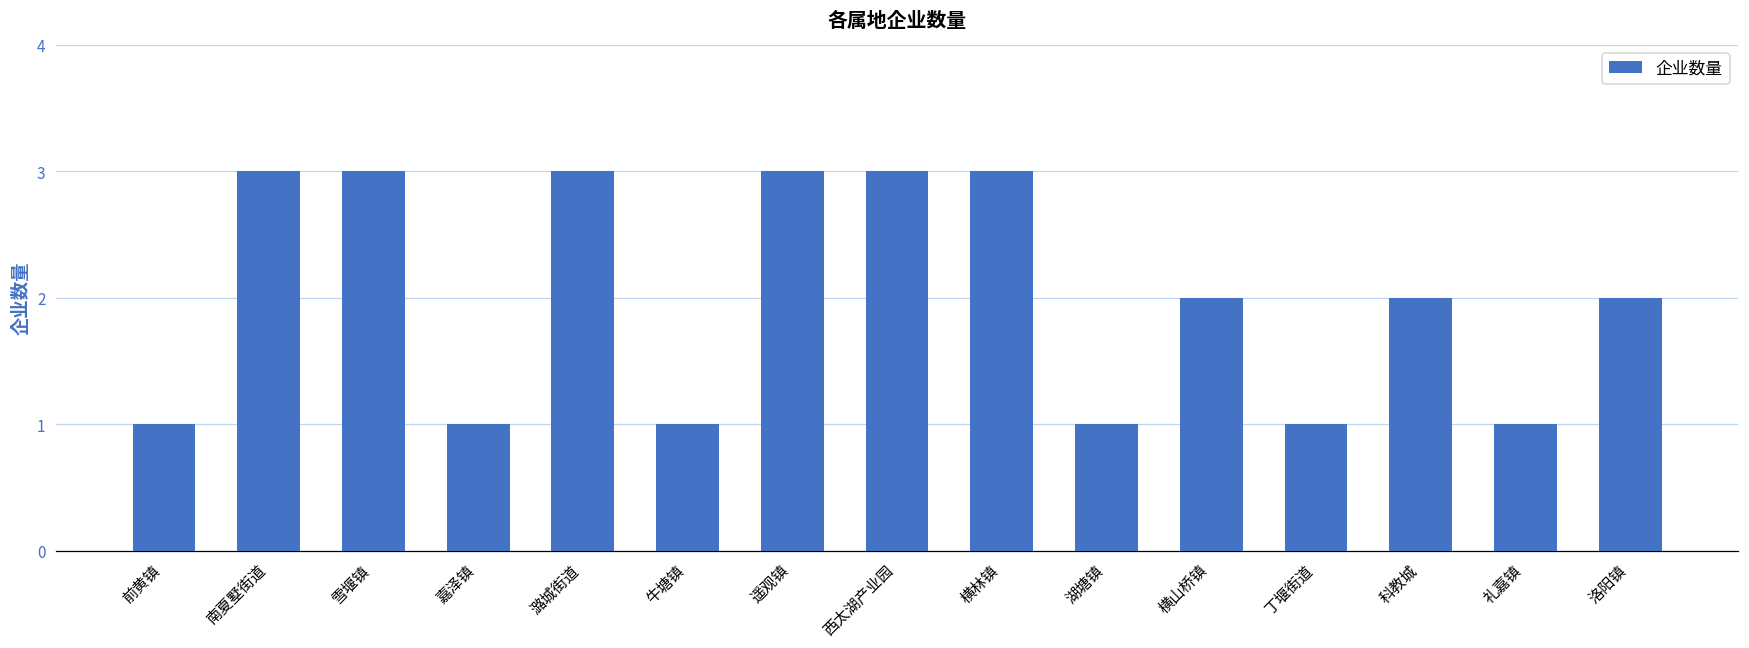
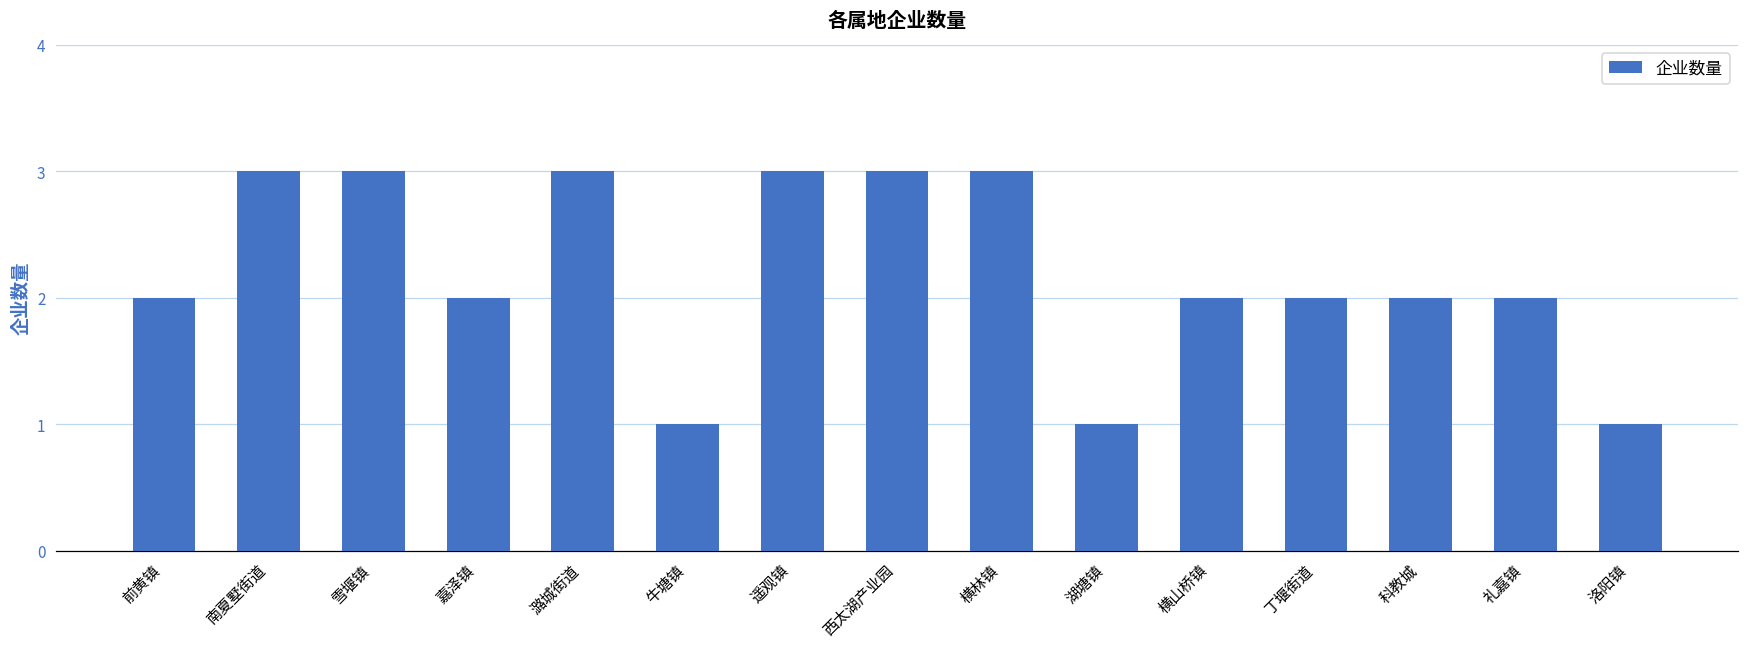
  {
-   "前黄镇": 1,
+   "前黄镇": 2,
    "南夏墅街道": 3,
    "雪堰镇": 3,
-   "嘉泽镇": 1,
+   "嘉泽镇": 2,
    "潞城街道": 3,
    "牛塘镇": 1,
    "遥观镇": 3,
    "西太湖产业园": 3,
    "横林镇": 3,
    "湖塘镇": 1,
    "横山桥镇": 2,
-   "丁堰街道": 1,
+   "丁堰街道": 2,
    "科教城": 2,
-   "礼嘉镇": 1,
-   "洛阳镇": 2
+   "礼嘉镇": 2,
+   "洛阳镇": 1
  }
